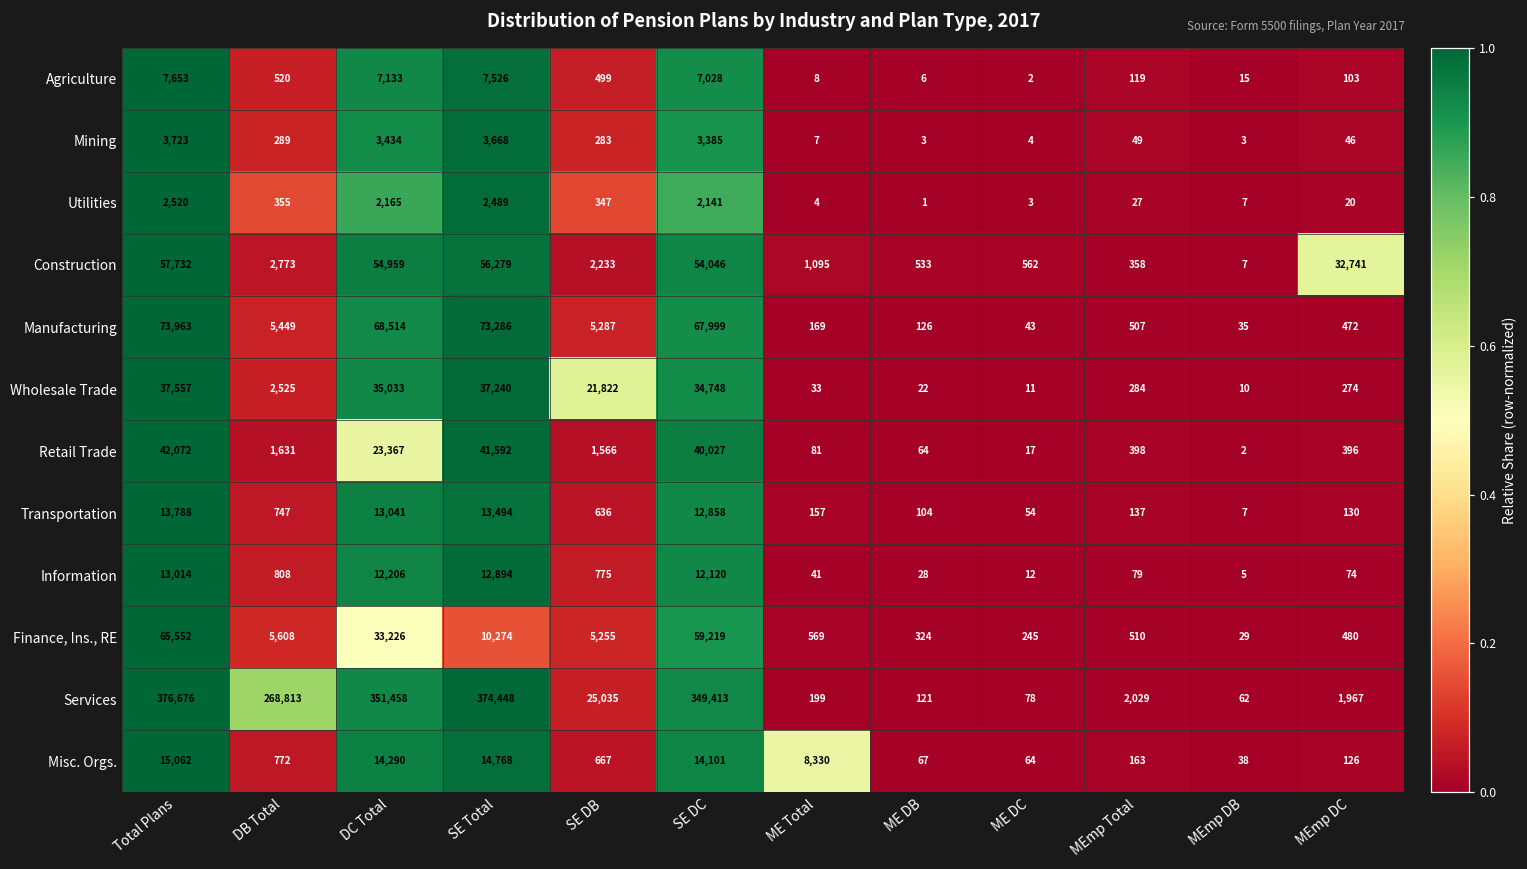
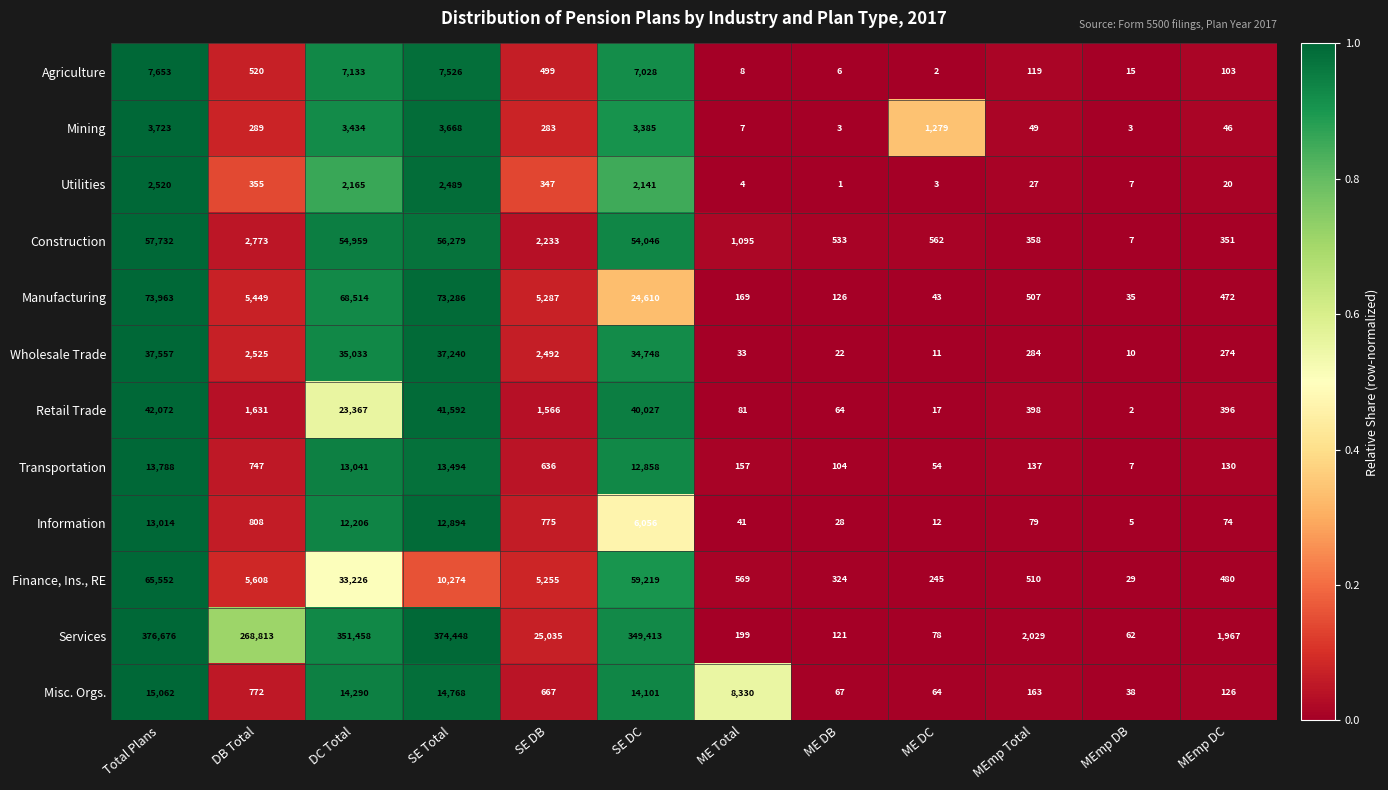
  {
    "Agriculture": {
      "Total Plans": "7,653",
      "DB Total": "520",
      "DC Total": "7,133",
      "SE Total": "7,526",
      "SE DB": "499",
      "SE DC": "7,028",
      "ME Total": "8",
      "ME DB": "6",
      "ME DC": "2",
      "MEmp Total": "119",
      "MEmp DB": "15",
      "MEmp DC": "103"
    },
    "Mining": {
      "Total Plans": "3,723",
      "DB Total": "289",
      "DC Total": "3,434",
      "SE Total": "3,668",
      "SE DB": "283",
      "SE DC": "3,385",
      "ME Total": "7",
      "ME DB": "3",
-     "ME DC": "4",
+     "ME DC": "1,279",
      "MEmp Total": "49",
      "MEmp DB": "3",
      "MEmp DC": "46"
    },
    "Utilities": {
      "Total Plans": "2,520",
      "DB Total": "355",
      "DC Total": "2,165",
      "SE Total": "2,489",
      "SE DB": "347",
      "SE DC": "2,141",
      "ME Total": "4",
      "ME DB": "1",
      "ME DC": "3",
      "MEmp Total": "27",
      "MEmp DB": "7",
      "MEmp DC": "20"
    },
    "Construction": {
      "Total Plans": "57,732",
      "DB Total": "2,773",
      "DC Total": "54,959",
      "SE Total": "56,279",
      "SE DB": "2,233",
      "SE DC": "54,046",
      "ME Total": "1,095",
      "ME DB": "533",
      "ME DC": "562",
      "MEmp Total": "358",
      "MEmp DB": "7",
-     "MEmp DC": "32,741"
+     "MEmp DC": "351"
    },
    "Manufacturing": {
      "Total Plans": "73,963",
      "DB Total": "5,449",
      "DC Total": "68,514",
      "SE Total": "73,286",
      "SE DB": "5,287",
-     "SE DC": "67,999",
+     "SE DC": "24,610",
      "ME Total": "169",
      "ME DB": "126",
      "ME DC": "43",
      "MEmp Total": "507",
      "MEmp DB": "35",
      "MEmp DC": "472"
    },
    "Wholesale Trade": {
      "Total Plans": "37,557",
      "DB Total": "2,525",
      "DC Total": "35,033",
      "SE Total": "37,240",
-     "SE DB": "21,822",
+     "SE DB": "2,492",
      "SE DC": "34,748",
      "ME Total": "33",
      "ME DB": "22",
      "ME DC": "11",
      "MEmp Total": "284",
      "MEmp DB": "10",
      "MEmp DC": "274"
    },
    "Retail Trade": {
      "Total Plans": "42,072",
      "DB Total": "1,631",
      "DC Total": "23,367",
      "SE Total": "41,592",
      "SE DB": "1,566",
      "SE DC": "40,027",
      "ME Total": "81",
      "ME DB": "64",
      "ME DC": "17",
      "MEmp Total": "398",
      "MEmp DB": "2",
      "MEmp DC": "396"
    },
    "Transportation": {
      "Total Plans": "13,788",
      "DB Total": "747",
      "DC Total": "13,041",
      "SE Total": "13,494",
      "SE DB": "636",
      "SE DC": "12,858",
      "ME Total": "157",
      "ME DB": "104",
      "ME DC": "54",
      "MEmp Total": "137",
      "MEmp DB": "7",
      "MEmp DC": "130"
    },
    "Information": {
      "Total Plans": "13,014",
      "DB Total": "808",
      "DC Total": "12,206",
      "SE Total": "12,894",
      "SE DB": "775",
-     "SE DC": "12,120",
+     "SE DC": "6,056",
      "ME Total": "41",
      "ME DB": "28",
      "ME DC": "12",
      "MEmp Total": "79",
      "MEmp DB": "5",
      "MEmp DC": "74"
    },
    "Finance, Ins., RE": {
      "Total Plans": "65,552",
      "DB Total": "5,608",
      "DC Total": "33,226",
      "SE Total": "10,274",
      "SE DB": "5,255",
      "SE DC": "59,219",
      "ME Total": "569",
      "ME DB": "324",
      "ME DC": "245",
      "MEmp Total": "510",
      "MEmp DB": "29",
      "MEmp DC": "480"
    },
    "Services": {
      "Total Plans": "376,676",
      "DB Total": "268,813",
      "DC Total": "351,458",
      "SE Total": "374,448",
      "SE DB": "25,035",
      "SE DC": "349,413",
      "ME Total": "199",
      "ME DB": "121",
      "ME DC": "78",
      "MEmp Total": "2,029",
      "MEmp DB": "62",
      "MEmp DC": "1,967"
    },
    "Misc. Orgs.": {
      "Total Plans": "15,062",
      "DB Total": "772",
      "DC Total": "14,290",
      "SE Total": "14,768",
      "SE DB": "667",
      "SE DC": "14,101",
      "ME Total": "8,330",
      "ME DB": "67",
      "ME DC": "64",
      "MEmp Total": "163",
      "MEmp DB": "38",
      "MEmp DC": "126"
    }
  }
